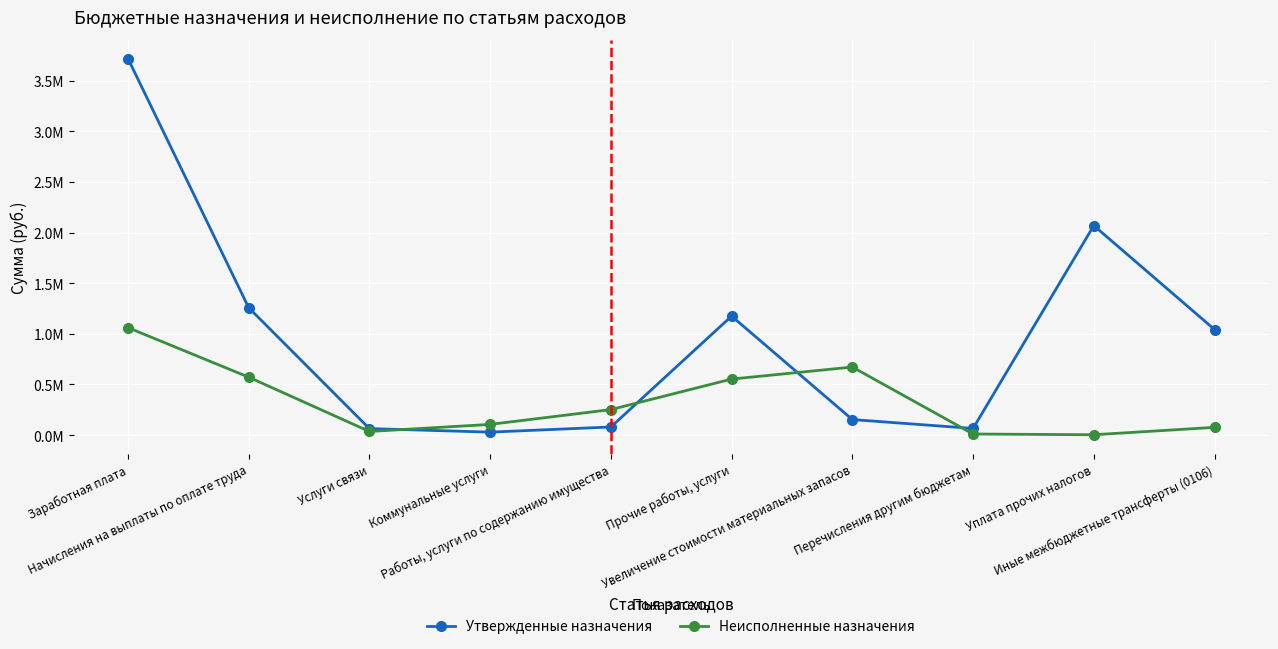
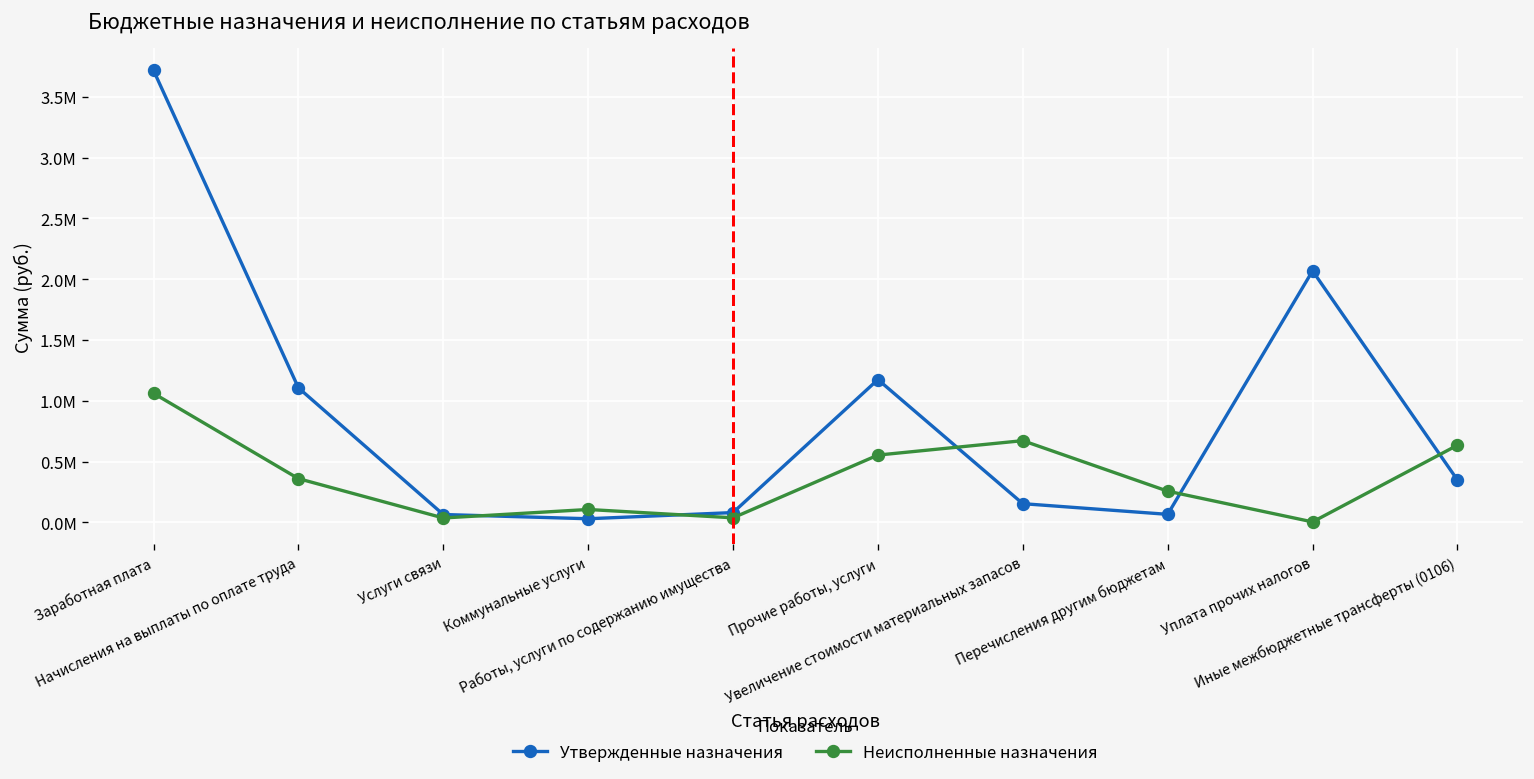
  {
    "Утвержденные назначения": {
      "Заработная плата": "3.72М",
-     "Начисления на выплаты по оплате труда": "1.26М",
+     "Начисления на выплаты по оплате труда": "1.11М",
      "Услуги связи": "0.06М",
      "Коммунальные услуги": "0.03М",
      "Работы, услуги по содержанию имущества": "0.08М",
      "Прочие работы, услуги": "1.17М",
      "Увеличение стоимости материальных запасов": "0.15М",
      "Перечисления другим бюджетам": "0.07М",
      "Уплата прочих налогов": "2.07М",
-     "Иные межбюджетные трансферты (0106)": "1.04М"
+     "Иные межбюджетные трансферты (0106)": "0.35М"
    },
    "Неисполненные назначения": {
      "Заработная плата": "1.06М",
-     "Начисления на выплаты по оплате труда": "0.57М",
+     "Начисления на выплаты по оплате труда": "0.36М",
      "Услуги связи": "0.04М",
      "Коммунальные услуги": "0.11М",
-     "Работы, услуги по содержанию имущества": "0.25М",
+     "Работы, услуги по содержанию имущества": "0.04М",
      "Прочие работы, услуги": "0.55М",
      "Увеличение стоимости материальных запасов": "0.67М",
-     "Перечисления другим бюджетам": "0.01М",
+     "Перечисления другим бюджетам": "0.26М",
      "Уплата прочих налогов": "0.00М",
-     "Иные межбюджетные трансферты (0106)": "0.08М"
+     "Иные межбюджетные трансферты (0106)": "0.63М"
    }
  }
